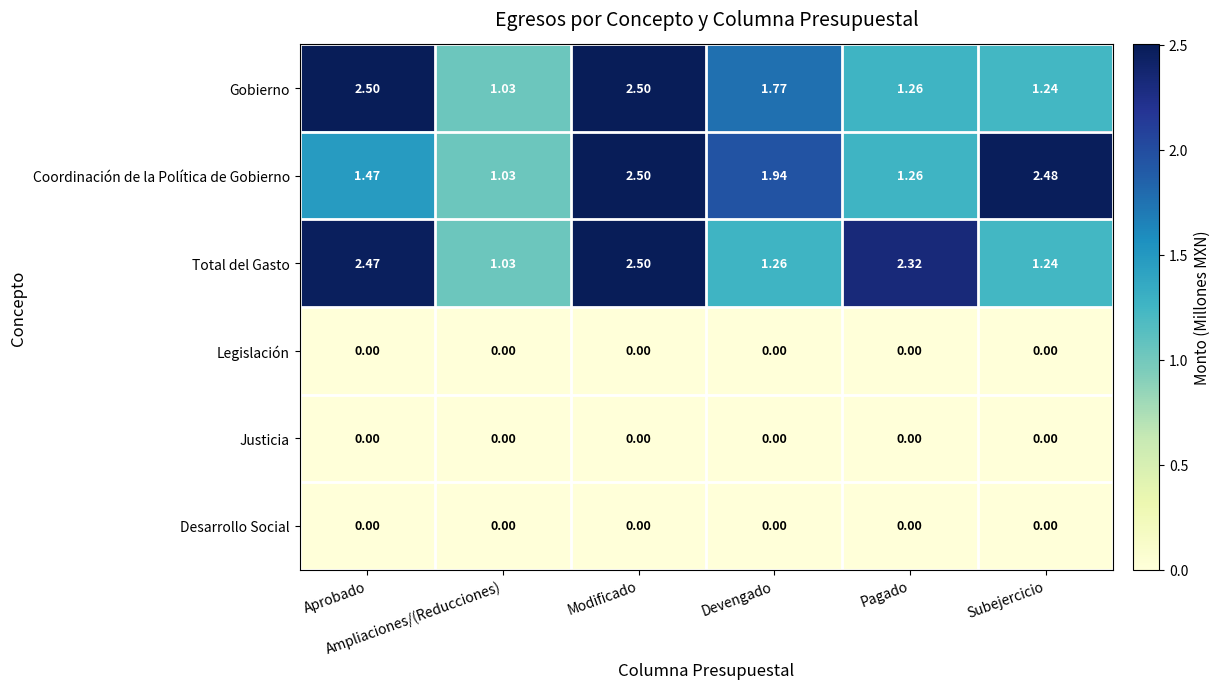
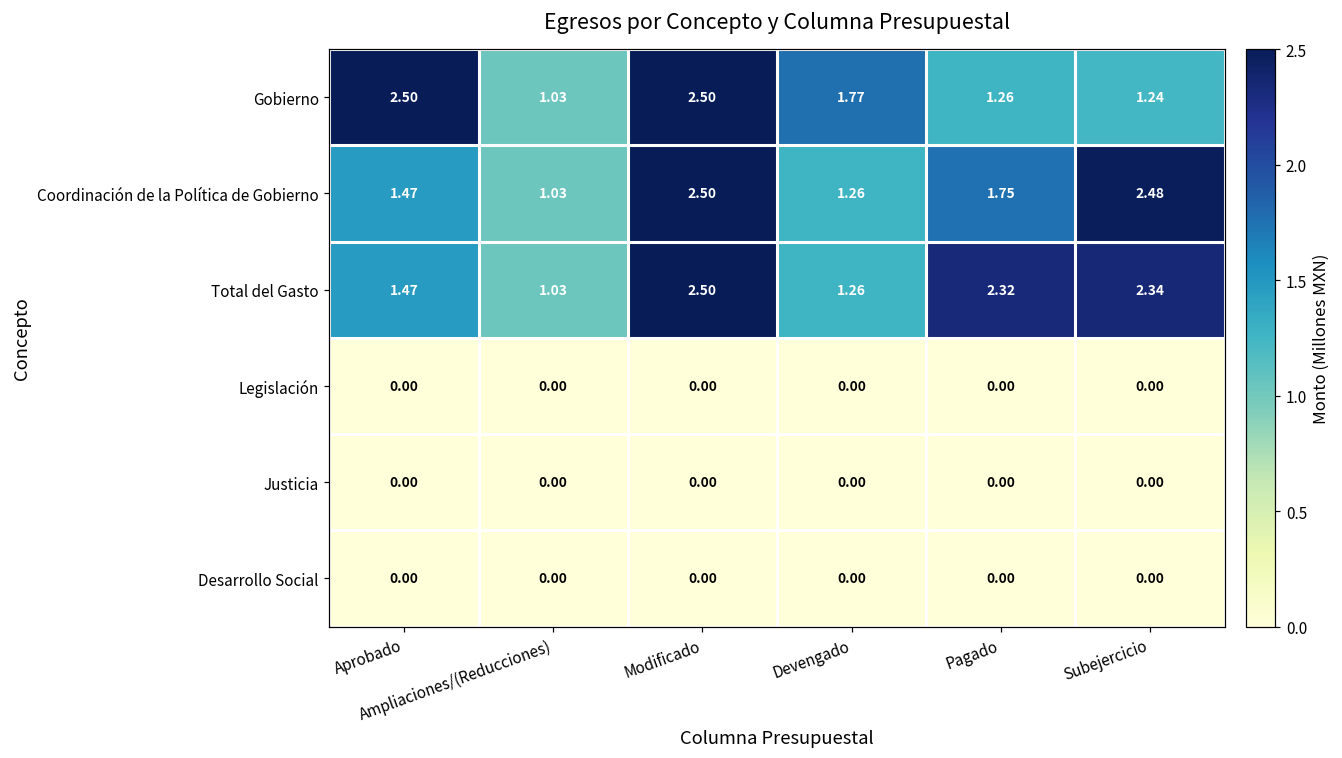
  {
    "Gobierno": {
      "Aprobado": 2.50,
      "Ampliaciones/(Reducciones)": 1.03,
      "Modificado": 2.50,
      "Devengado": 1.77,
      "Pagado": 1.26,
      "Subejercicio": 1.24
    },
    "Coordinación de la Política de Gobierno": {
      "Aprobado": 1.47,
      "Ampliaciones/(Reducciones)": 1.03,
      "Modificado": 2.50,
-     "Devengado": 1.94,
-     "Pagado": 1.26,
+     "Devengado": 1.26,
+     "Pagado": 1.75,
      "Subejercicio": 2.48
    },
    "Total del Gasto": {
-     "Aprobado": 2.47,
+     "Aprobado": 1.47,
      "Ampliaciones/(Reducciones)": 1.03,
      "Modificado": 2.50,
      "Devengado": 1.26,
      "Pagado": 2.32,
-     "Subejercicio": 1.24
+     "Subejercicio": 2.34
    },
    "Legislación": {
      "Aprobado": 0.00,
      "Ampliaciones/(Reducciones)": 0.00,
      "Modificado": 0.00,
      "Devengado": 0.00,
      "Pagado": 0.00,
      "Subejercicio": 0.00
    },
    "Justicia": {
      "Aprobado": 0.00,
      "Ampliaciones/(Reducciones)": 0.00,
      "Modificado": 0.00,
      "Devengado": 0.00,
      "Pagado": 0.00,
      "Subejercicio": 0.00
    },
    "Desarrollo Social": {
      "Aprobado": 0.00,
      "Ampliaciones/(Reducciones)": 0.00,
      "Modificado": 0.00,
      "Devengado": 0.00,
      "Pagado": 0.00,
      "Subejercicio": 0.00
    }
  }
